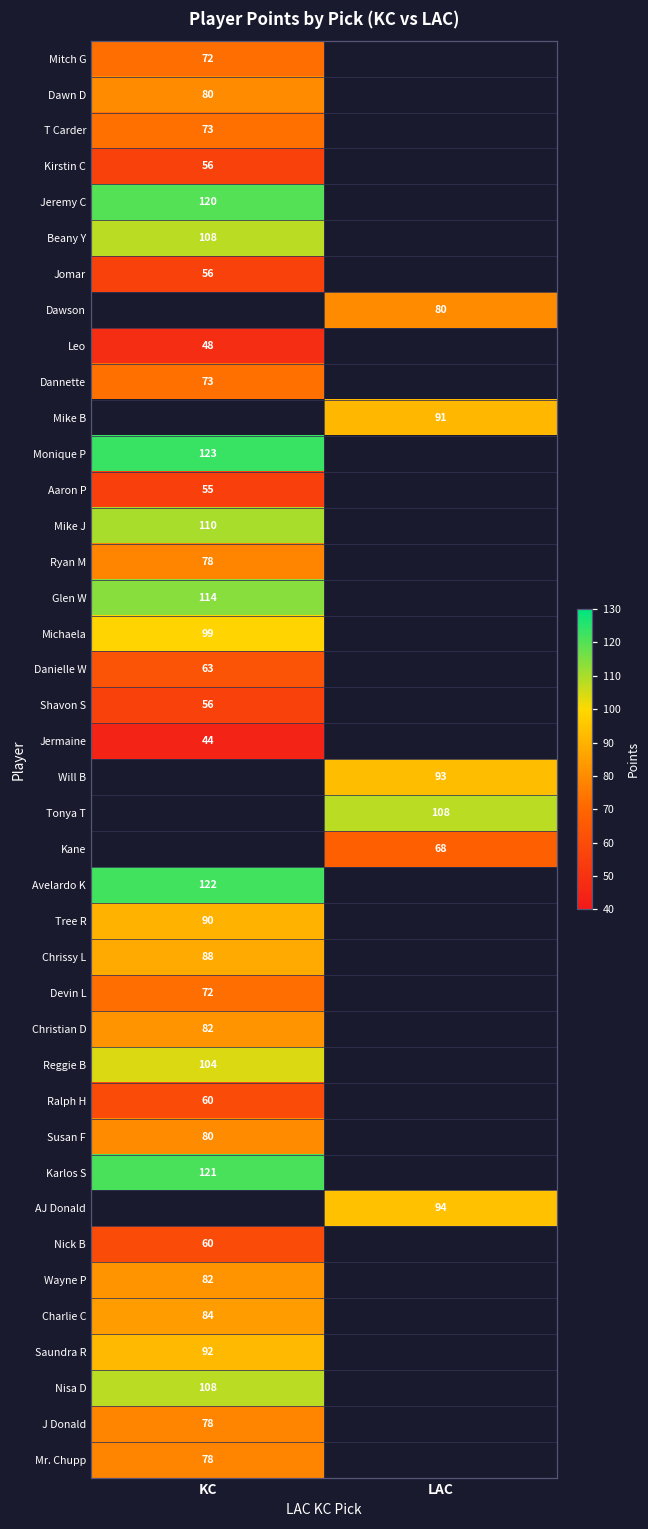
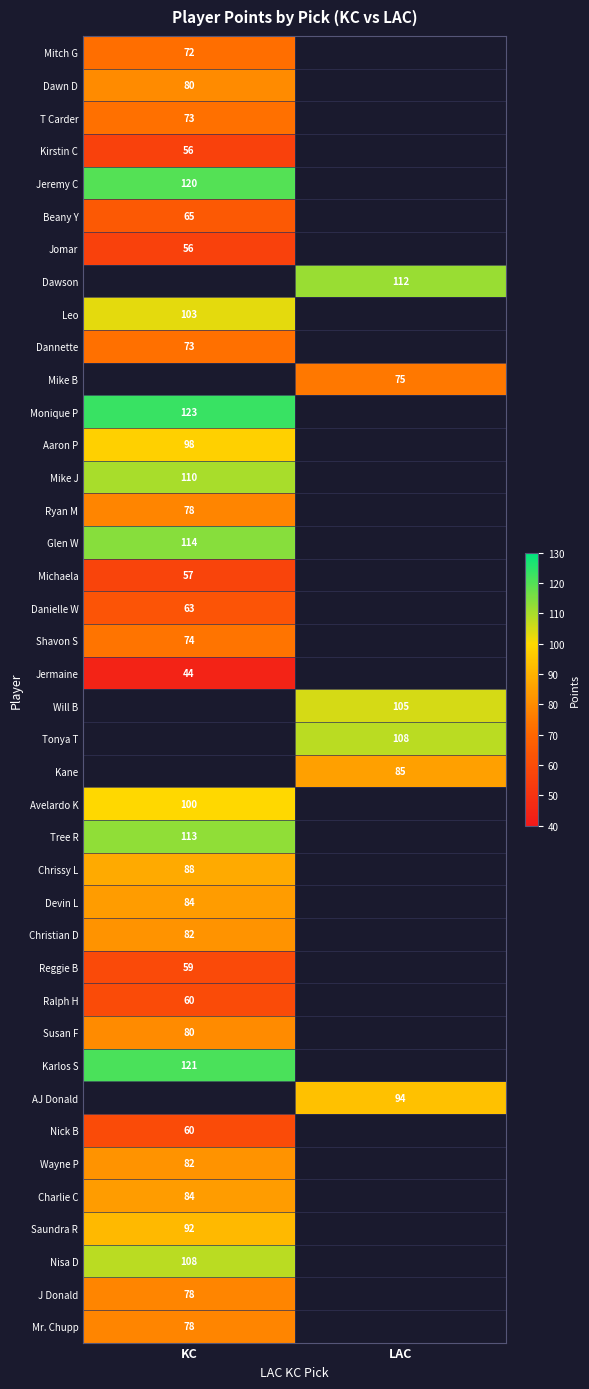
  {
    "Mitch G": {
      "KC": 72
    },
    "Dawn D": {
      "KC": 80
    },
    "T Carder": {
      "KC": 73
    },
    "Kirstin C": {
      "KC": 56
    },
    "Jeremy C": {
      "KC": 120
    },
    "Beany Y": {
-     "KC": 108
+     "KC": 65
    },
    "Jomar": {
      "KC": 56
    },
    "Dawson": {
-     "LAC": 80
+     "LAC": 112
    },
    "Leo": {
-     "KC": 48
+     "KC": 103
    },
    "Dannette": {
      "KC": 73
    },
    "Mike B": {
-     "LAC": 91
+     "LAC": 75
    },
    "Monique P": {
      "KC": 123
    },
    "Aaron P": {
-     "KC": 55
+     "KC": 98
    },
    "Mike J": {
      "KC": 110
    },
    "Ryan M": {
      "KC": 78
    },
    "Glen W": {
      "KC": 114
    },
    "Michaela": {
-     "KC": 99
+     "KC": 57
    },
    "Danielle W": {
      "KC": 63
    },
    "Shavon S": {
-     "KC": 56
+     "KC": 74
    },
    "Jermaine": {
      "KC": 44
    },
    "Will B": {
-     "LAC": 93
+     "LAC": 105
    },
    "Tonya T": {
      "LAC": 108
    },
    "Kane": {
-     "LAC": 68
+     "LAC": 85
    },
    "Avelardo K": {
-     "KC": 122
+     "KC": 100
    },
    "Tree R": {
-     "KC": 90
+     "KC": 113
    },
    "Chrissy L": {
      "KC": 88
    },
    "Devin L": {
-     "KC": 72
+     "KC": 84
    },
    "Christian D": {
      "KC": 82
    },
    "Reggie B": {
-     "KC": 104
+     "KC": 59
    },
    "Ralph H": {
      "KC": 60
    },
    "Susan F": {
      "KC": 80
    },
    "Karlos S": {
      "KC": 121
    },
    "AJ Donald": {
      "LAC": 94
    },
    "Nick B": {
      "KC": 60
    },
    "Wayne P": {
      "KC": 82
    },
    "Charlie C": {
      "KC": 84
    },
    "Saundra R": {
      "KC": 92
    },
    "Nisa D": {
      "KC": 108
    },
    "J Donald": {
      "KC": 78
    },
    "Mr. Chupp": {
      "KC": 78
    }
  }
